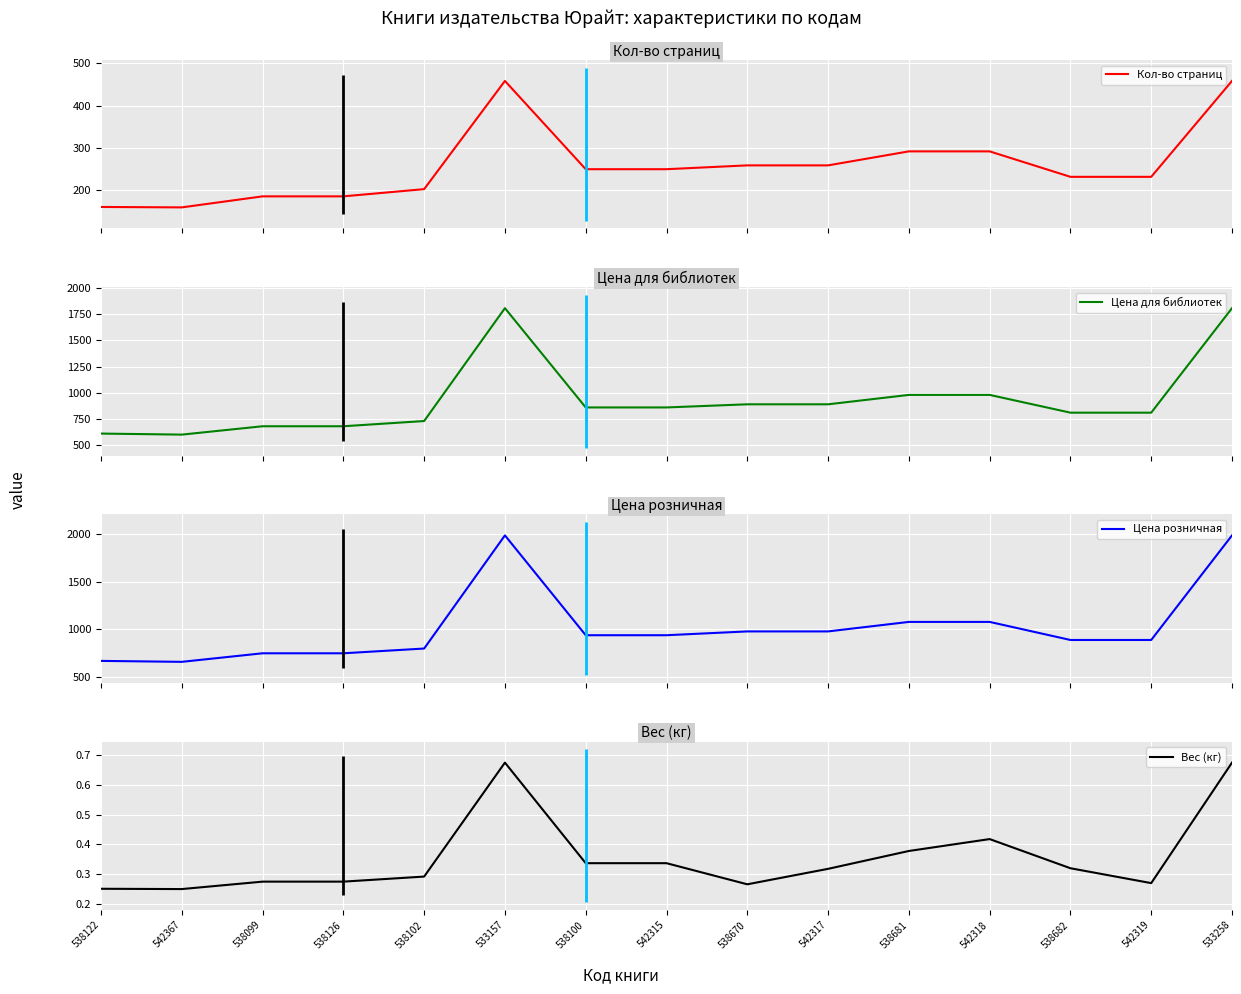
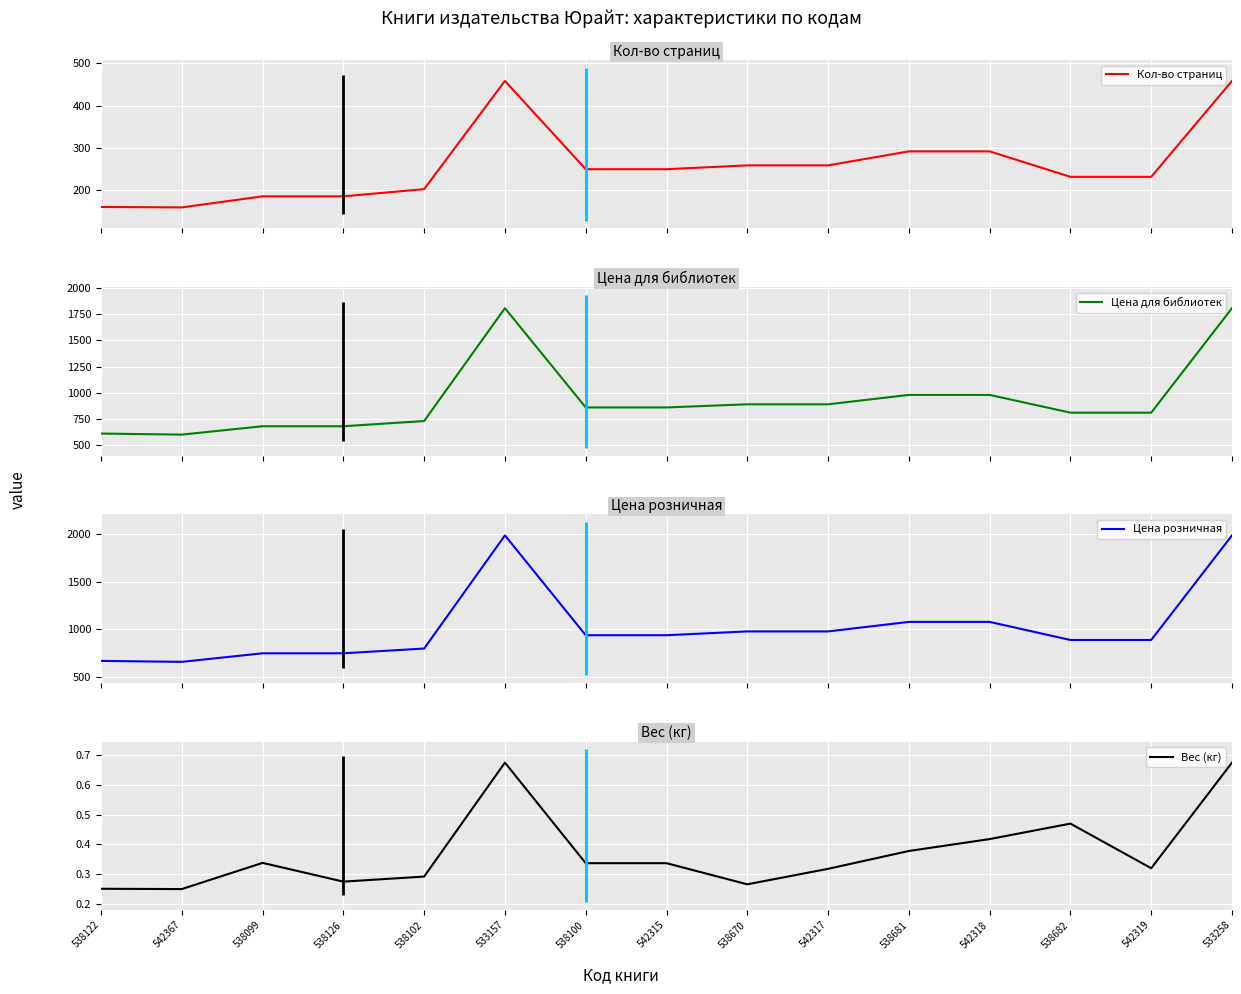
  {
    "Вес (кг)": {
      "538122": 0.25,
      "542367": 0.25,
-     "538099": 0.28,
+     "538099": 0.34,
      "538126": 0.28,
      "538102": 0.29,
      "533157": 0.68,
      "538100": 0.34,
      "542315": 0.34,
      "538670": 0.27,
      "542317": 0.32,
      "538681": 0.38,
      "542318": 0.42,
-     "538682": 0.32,
-     "542319": 0.27,
+     "538682": 0.47,
+     "542319": 0.32,
      "533258": 0.68
    }
  }
